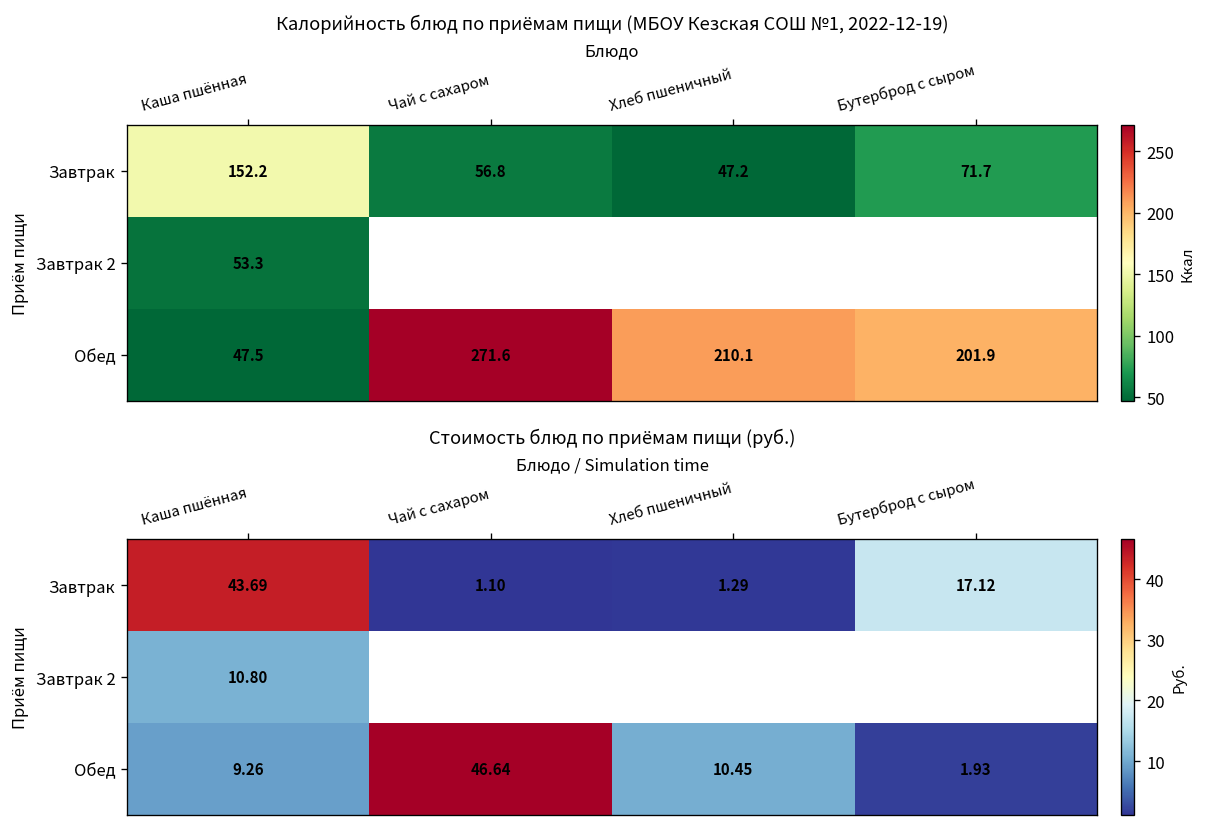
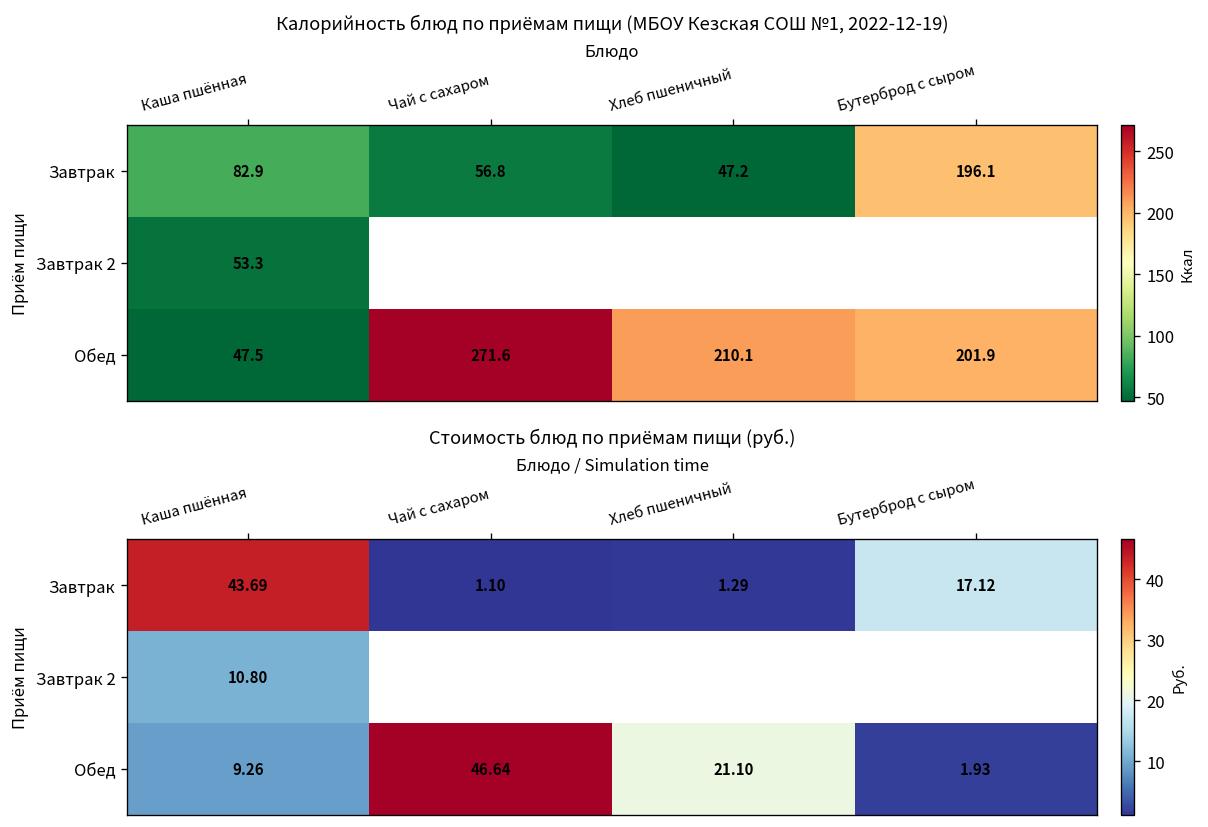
  {
    "Калорийность блюд по приёмам пищи (МБОУ Кезская СОШ №1, 2022-12-19)": {
      "Завтрак": {
-       "Каша пшённая": 152.2,
+       "Каша пшённая": 82.9,
        "Чай с сахаром": 56.8,
        "Хлеб пшеничный": 47.2,
-       "Бутерброд с сыром": 71.7
+       "Бутерброд с сыром": 196.1
      },
      "Завтрак 2": {
        "Каша пшённая": 53.3
      },
      "Обед": {
        "Каша пшённая": 47.5,
        "Чай с сахаром": 271.6,
        "Хлеб пшеничный": 210.1,
        "Бутерброд с сыром": 201.9
      }
    },
    "Стоимость блюд по приёмам пищи (руб.)": {
      "Завтрак": {
        "Каша пшённая": 43.69,
        "Чай с сахаром": 1.10,
        "Хлеб пшеничный": 1.29,
        "Бутерброд с сыром": 17.12
      },
      "Завтрак 2": {
        "Каша пшённая": 10.80
      },
      "Обед": {
        "Каша пшённая": 9.26,
        "Чай с сахаром": 46.64,
-       "Хлеб пшеничный": 10.45,
+       "Хлеб пшеничный": 21.10,
        "Бутерброд с сыром": 1.93
      }
    }
  }
